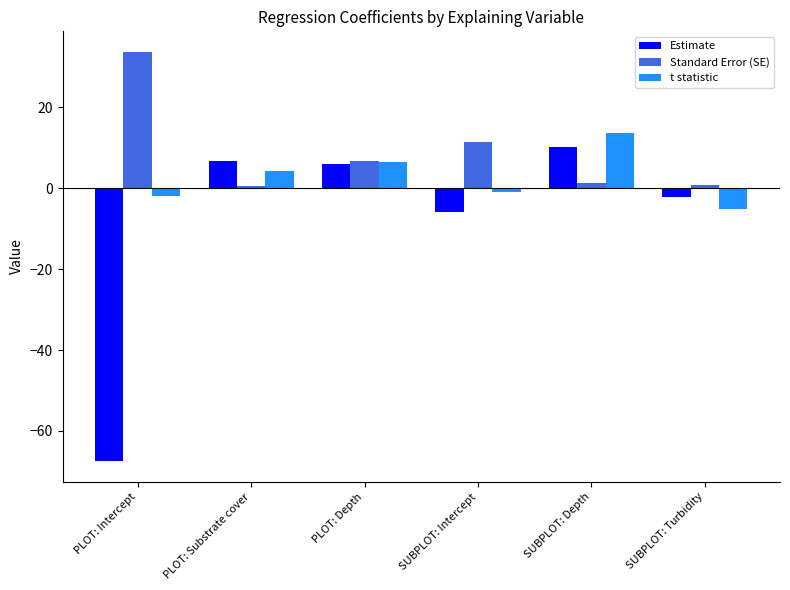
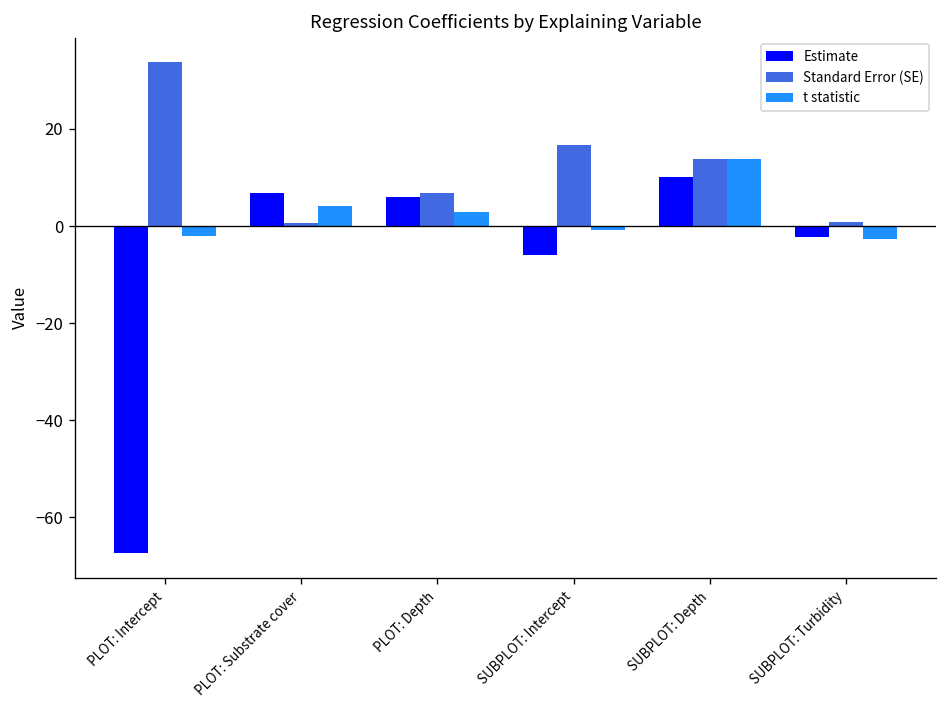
  {
    "Estimate": {
      "PLOT: Intercept": -67,
      "PLOT: Substrate cover": 7,
      "PLOT: Depth": 6,
      "SUBPLOT: Intercept": -6,
      "SUBPLOT: Depth": 10,
      "SUBPLOT: Turbidity": -2
    },
    "Standard Error (SE)": {
      "PLOT: Intercept": 34,
      "PLOT: Depth": 7,
-     "SUBPLOT: Intercept": 12,
-     "SUBPLOT: Depth": 1,
+     "SUBPLOT: Intercept": 17,
+     "SUBPLOT: Depth": 14,
      "SUBPLOT: Turbidity": 1
    },
    "t statistic": {
      "PLOT: Intercept": -2,
      "PLOT: Substrate cover": 4,
-     "PLOT: Depth": 7,
+     "PLOT: Depth": 3,
      "SUBPLOT: Intercept": -1,
      "SUBPLOT: Depth": 14,
-     "SUBPLOT: Turbidity": -5
+     "SUBPLOT: Turbidity": -3
    }
  }
